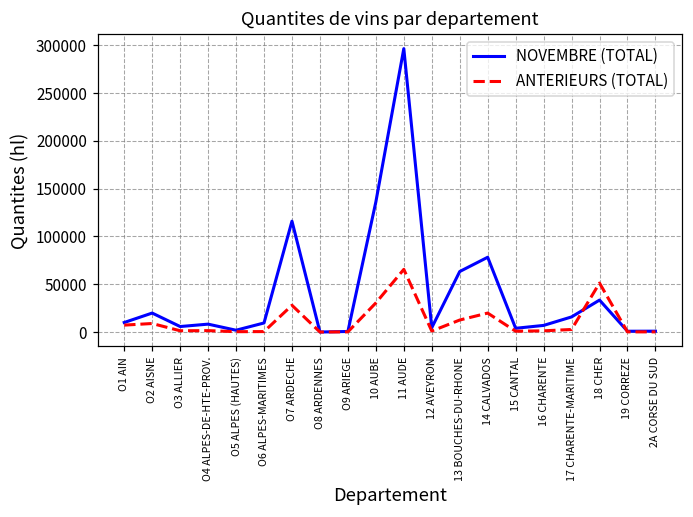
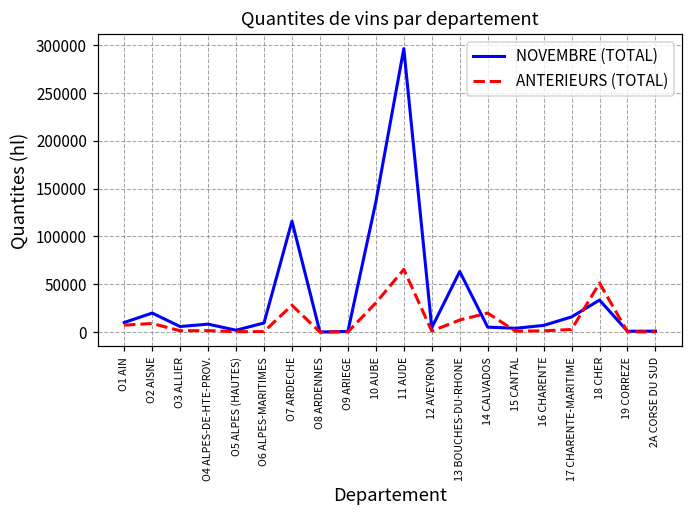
  {
    "NOVEMBRE (TOTAL)": {
      "O2 AISNE": 20000,
      "O3 ALLIER": 10000,
      "O4 ALPES-DE-HTE-PROV.": 10000,
      "O6 ALPES-MARITIMES": 10000,
      "O7 ARDECHE": 120000,
      "10 AUBE": 140000,
      "11 AUDE": 300000,
      "12 AVEYRON": 0,
      "13 BOUCHES-DU-RHONE": 60000,
-     "14 CALVADOS": 80000,
+     "14 CALVADOS": 10000,
      "15 CANTAL": 0,
      "16 CHARENTE": 10000,
      "17 CHARENTE-MARITIME": 20000,
      "18 CHER": 30000
    },
    "ANTERIEURS (TOTAL)": {
      "O2 AISNE": 10000,
      "O3 ALLIER": 0,
      "O4 ALPES-DE-HTE-PROV.": 0,
      "O6 ALPES-MARITIMES": 0,
      "O7 ARDECHE": 30000,
      "10 AUBE": 30000,
      "11 AUDE": 70000,
      "12 AVEYRON": 0,
      "13 BOUCHES-DU-RHONE": 10000,
      "14 CALVADOS": 20000,
      "15 CANTAL": 0,
      "16 CHARENTE": 0,
      "17 CHARENTE-MARITIME": 0,
      "18 CHER": 50000
    }
  }
